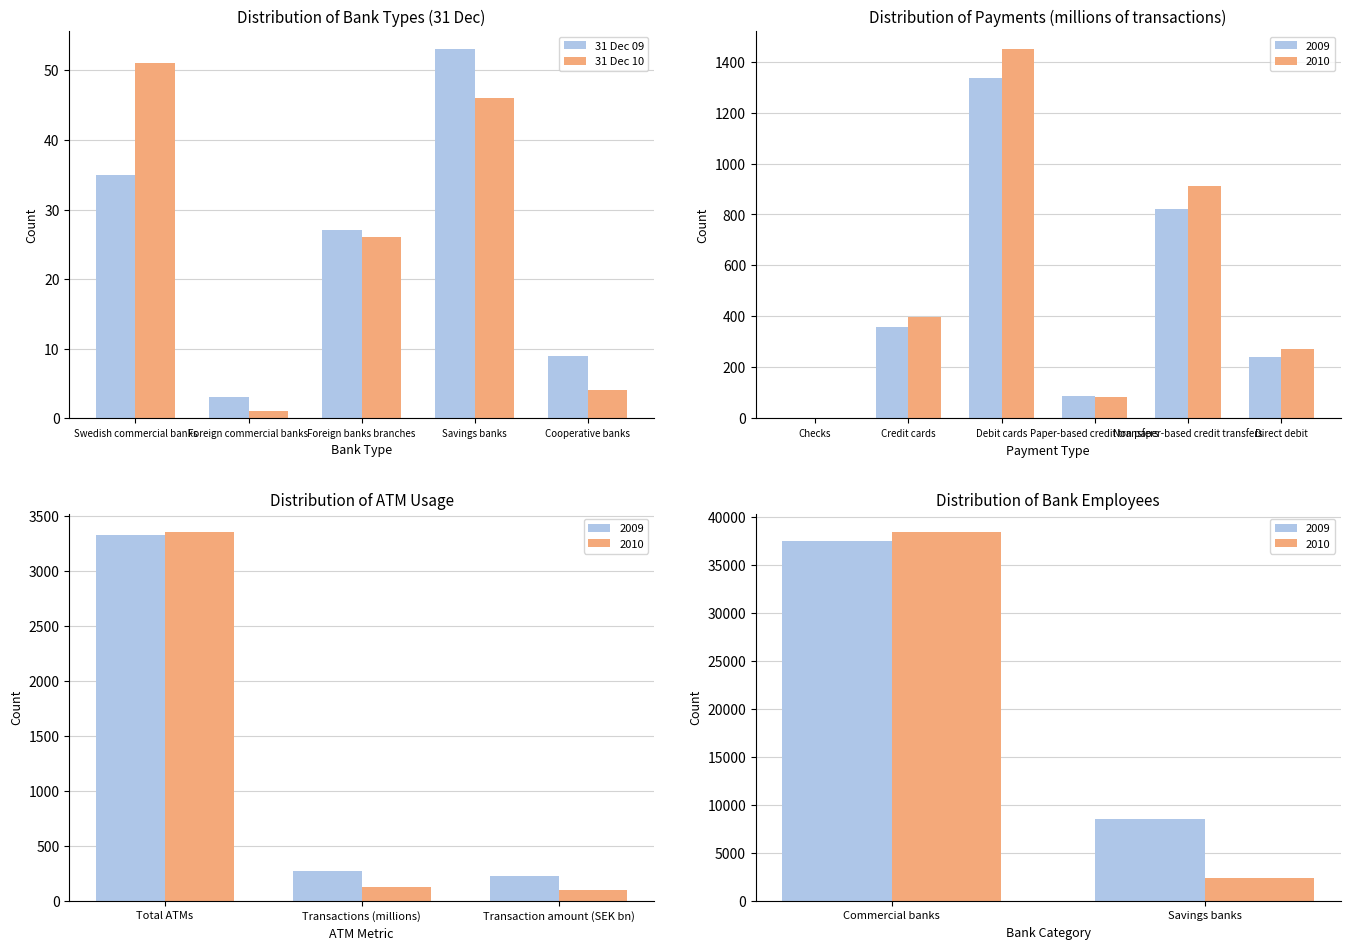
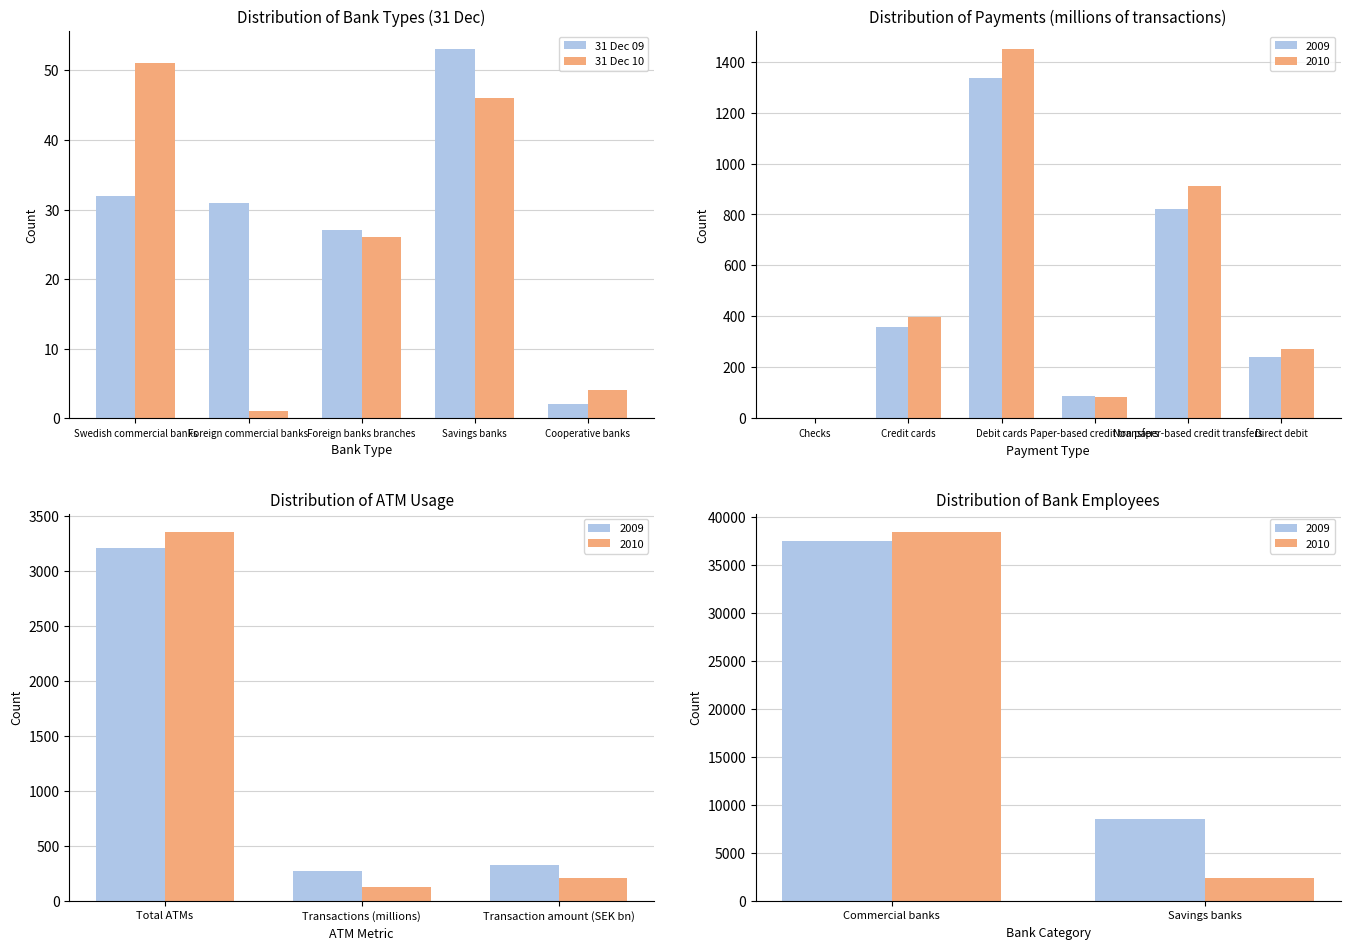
  {
    "Distribution of Bank Types (31 Dec)": {
      "31 Dec 09": {
-       "Swedish commercial banks": 35,
-       "Foreign commercial banks": 3,
+       "Swedish commercial banks": 32,
+       "Foreign commercial banks": 31,
        "Foreign banks branches": 27,
        "Savings banks": 53,
-       "Cooperative banks": 9
+       "Cooperative banks": 2
      },
      "31 Dec 10": {
        "Swedish commercial banks": 51,
        "Foreign commercial banks": 1,
        "Foreign banks branches": 26,
        "Savings banks": 46,
        "Cooperative banks": 4
      }
    },
    "Distribution of ATM Usage": {
      "2009": {
-       "Total ATMs": 3320,
+       "Total ATMs": 3210,
        "Transactions (millions)": 270,
-       "Transaction amount (SEK bn)": 230
+       "Transaction amount (SEK bn)": 330
      },
      "2010": {
        "Total ATMs": 3350,
        "Transactions (millions)": 130,
-       "Transaction amount (SEK bn)": 100
+       "Transaction amount (SEK bn)": 200
      }
    },
    "Distribution of Bank Employees": {
      "2009": {
        "Commercial banks": 37000,
        "Savings banks": 9000
      },
      "2010": {
        "Commercial banks": 38000,
        "Savings banks": 2000
      }
    }
  }
